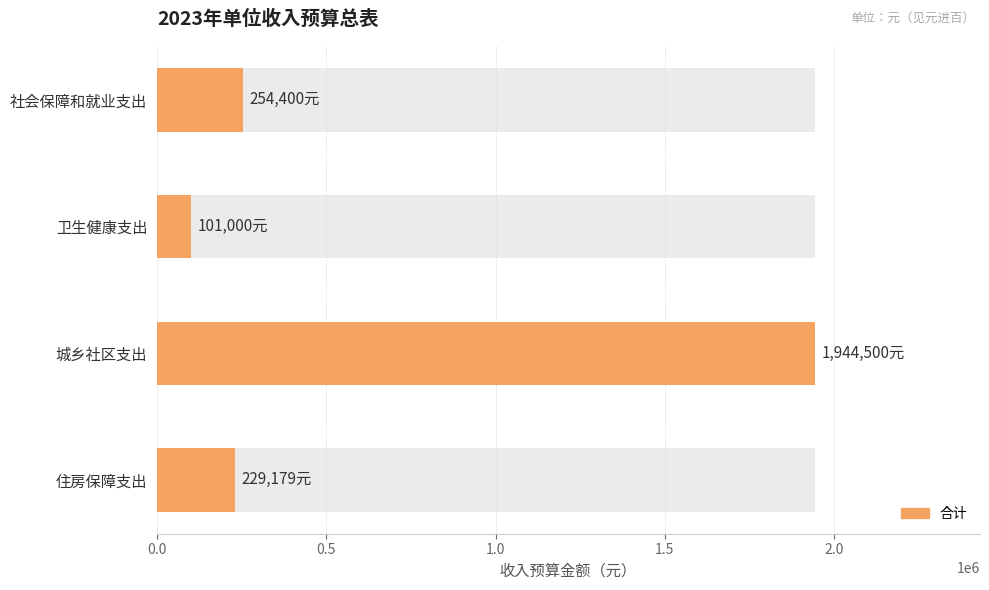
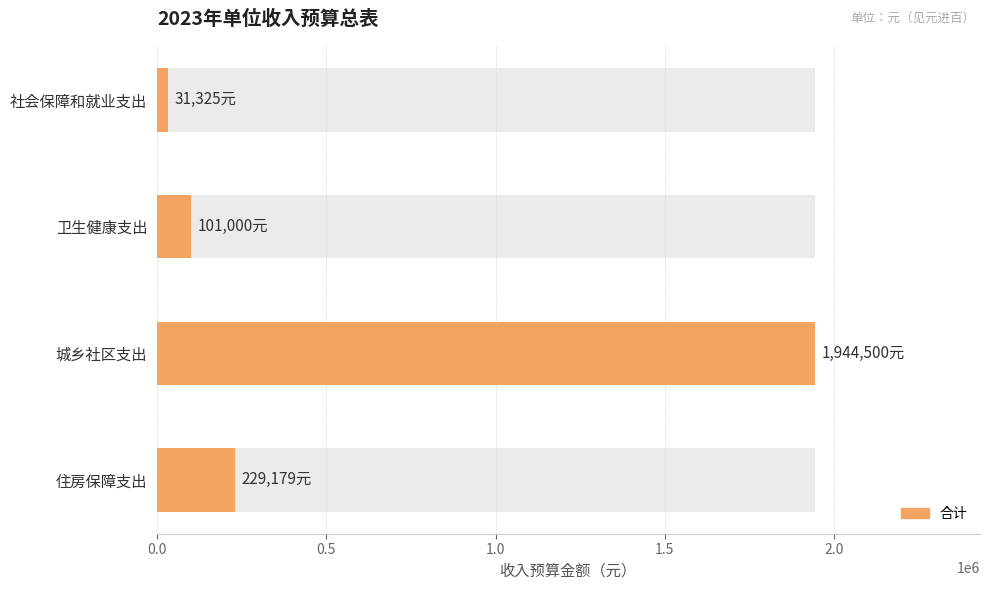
  {
    "合计": {
-     "社会保障和就业支出": "254,400元",
+     "社会保障和就业支出": "31,325元",
      "城乡社区支出": "1,944,500元"
    }
  }
